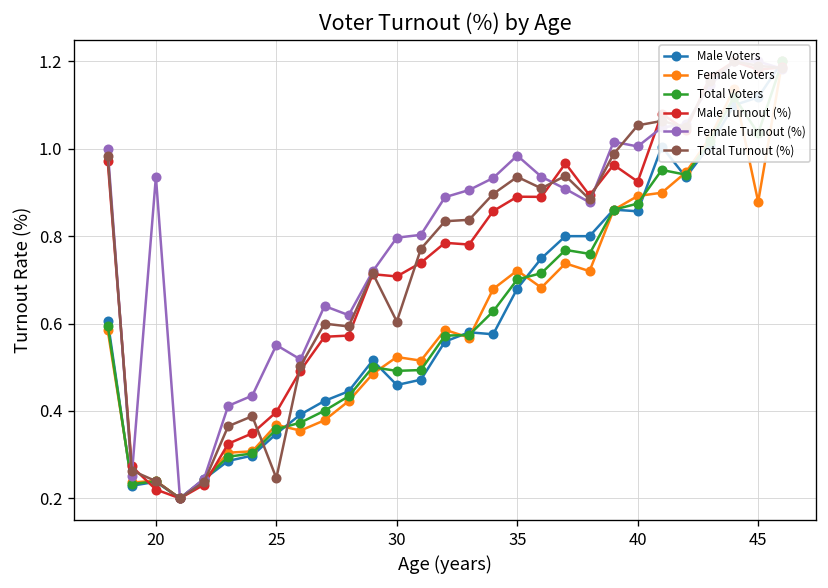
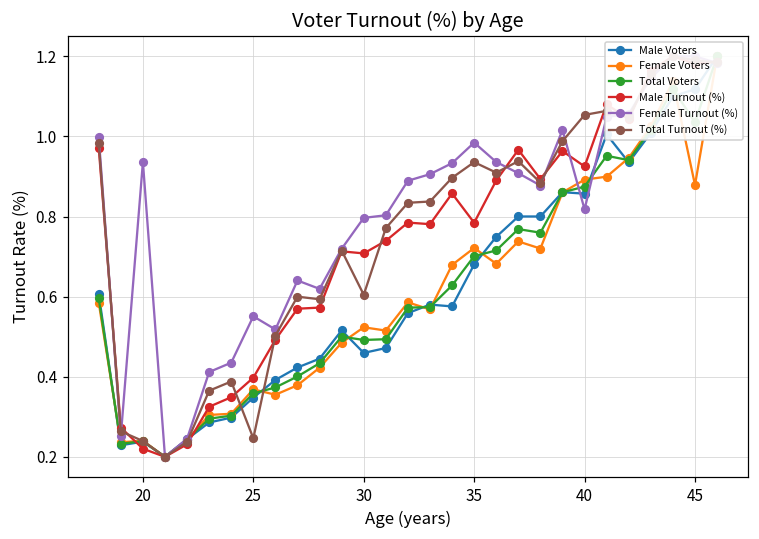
  {
    "Male Voters": {
      "25": 0.35,
      "30": 0.46,
      "35": 0.68,
      "40": 0.86
    },
    "Female Voters": {
      "25": 0.37,
      "30": 0.52,
      "35": 0.72,
      "40": 0.89,
      "45": 0.88
    },
    "Total Voters": {
      "25": 0.36,
      "30": 0.49,
      "35": 0.70,
      "40": 0.87
    },
    "Male Turnout (%)": {
      "20": 0.22,
      "25": 0.40,
      "30": 0.71,
-     "35": 0.89,
+     "35": 0.78,
      "40": 0.93
    },
    "Female Turnout (%)": {
      "20": 0.94,
      "25": 0.55,
      "30": 0.80,
      "35": 0.98,
-     "40": 1.01
+     "40": 0.82
    },
    "Total Turnout (%)": {
      "25": 0.25,
      "30": 0.60,
      "35": 0.94,
      "40": 1.05
    }
  }
